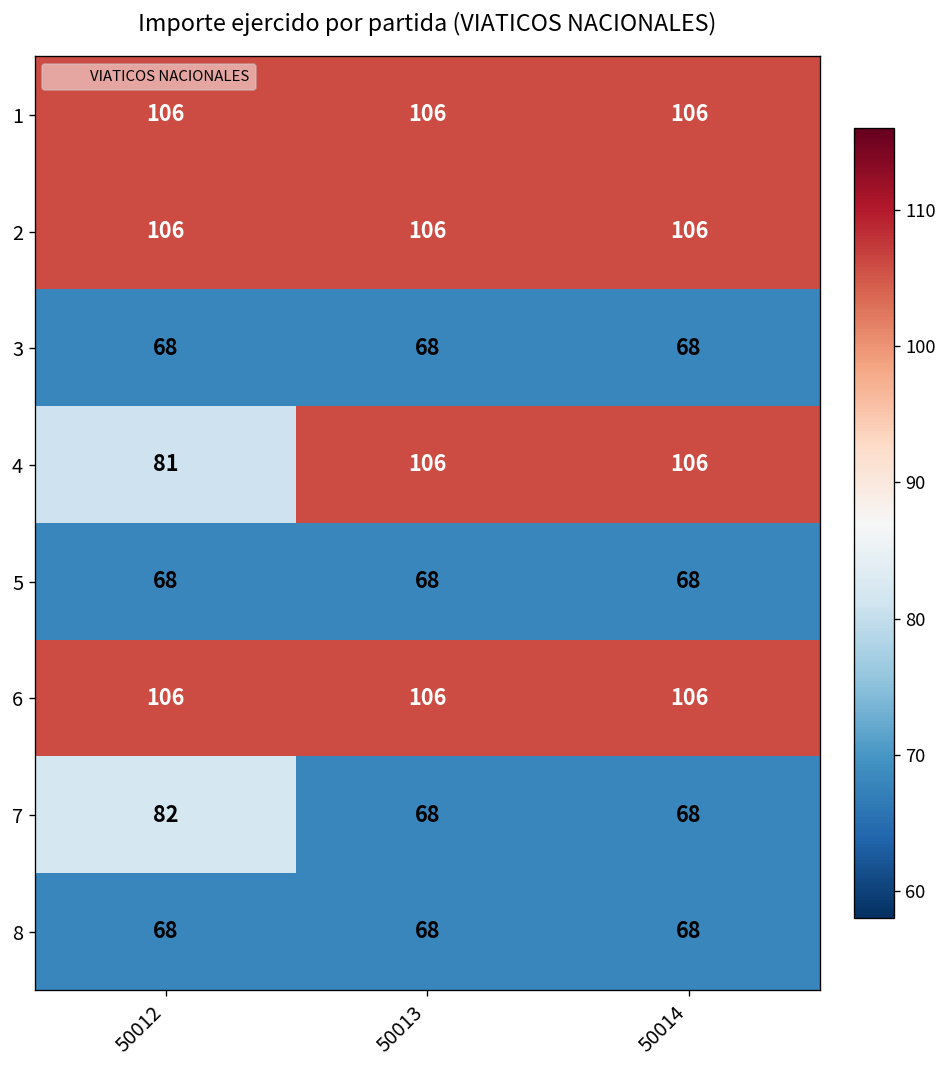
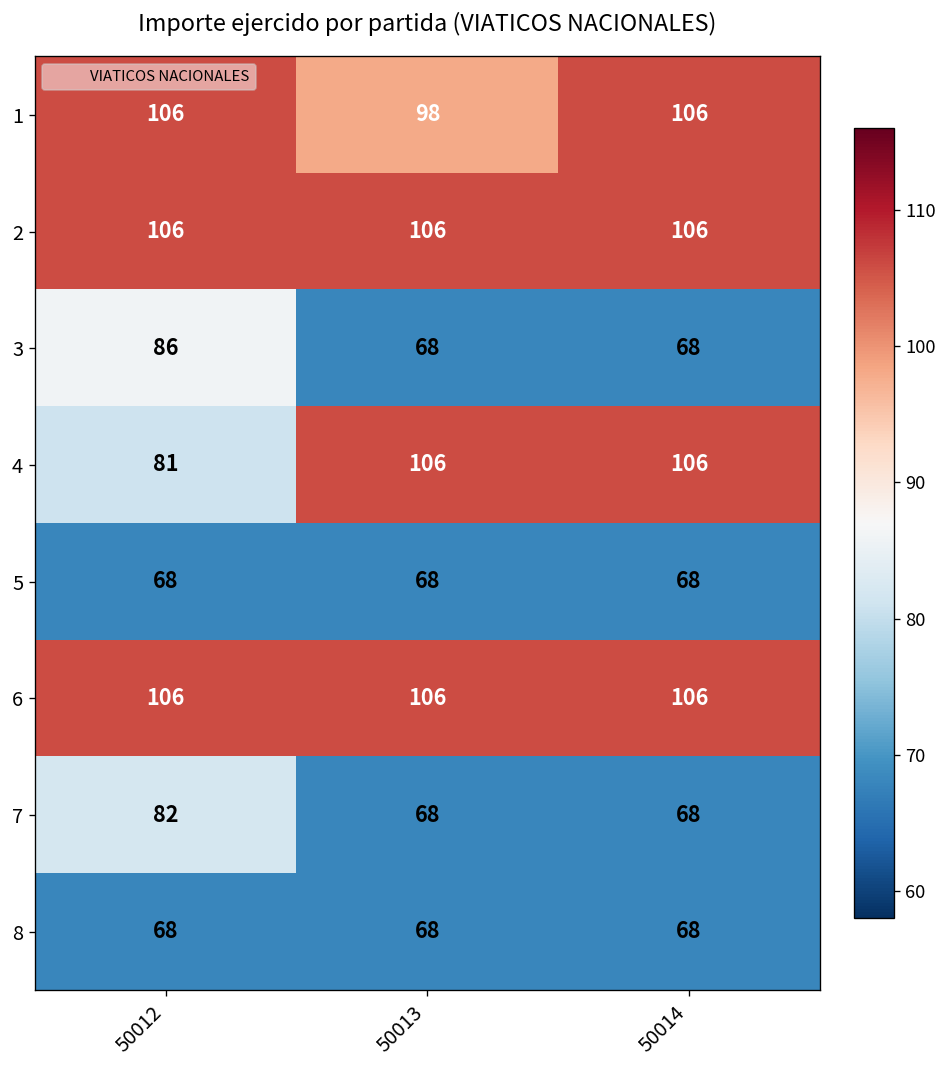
  {
    "1": {
      "50012": 106,
-     "50013": 106,
+     "50013": 98,
      "50014": 106
    },
    "2": {
      "50012": 106,
      "50013": 106,
      "50014": 106
    },
    "3": {
-     "50012": 68,
+     "50012": 86,
      "50013": 68,
      "50014": 68
    },
    "4": {
      "50012": 81,
      "50013": 106,
      "50014": 106
    },
    "5": {
      "50012": 68,
      "50013": 68,
      "50014": 68
    },
    "6": {
      "50012": 106,
      "50013": 106,
      "50014": 106
    },
    "7": {
      "50012": 82,
      "50013": 68,
      "50014": 68
    },
    "8": {
      "50012": 68,
      "50013": 68,
      "50014": 68
    }
  }
